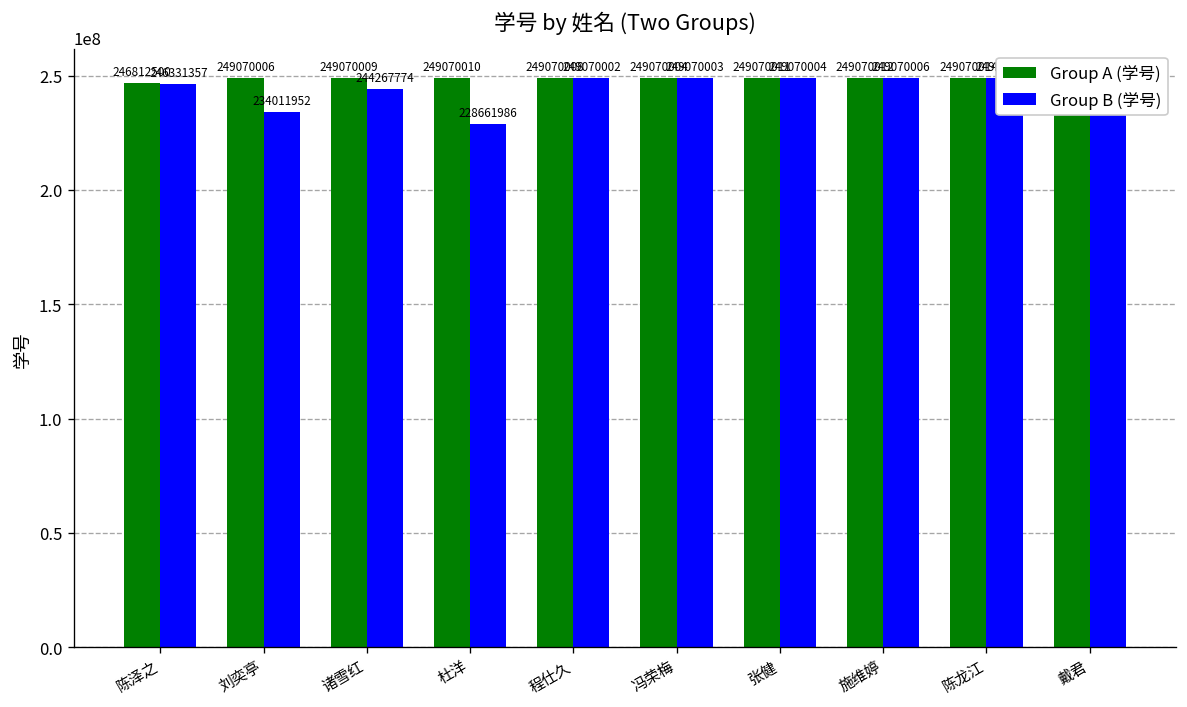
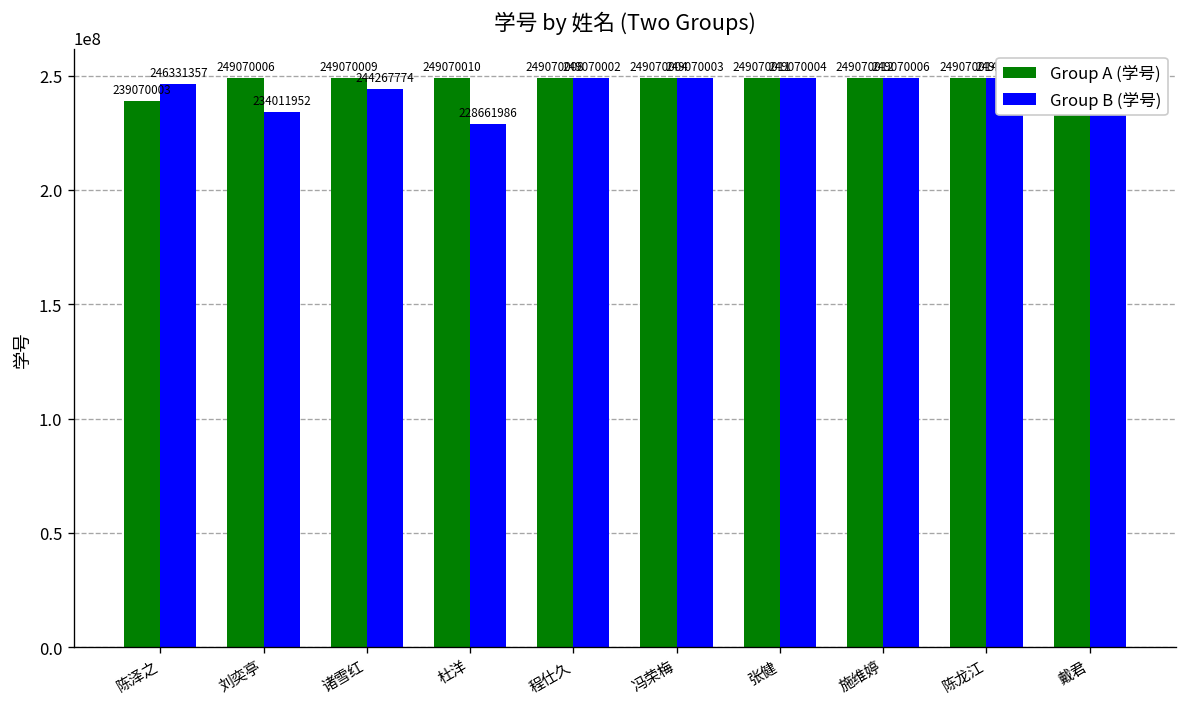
  {
    "Group A (学号)": {
-     "陈泽之": 246812500,
+     "陈泽之": 239070003,
      "刘奕亭": 249070006,
      "诸雪红": 249070009,
      "杜洋": 249070010
    },
    "Group B (学号)": {
      "刘奕亭": 234011952,
      "诸雪红": 244267774,
      "杜洋": 228661986
    }
  }
